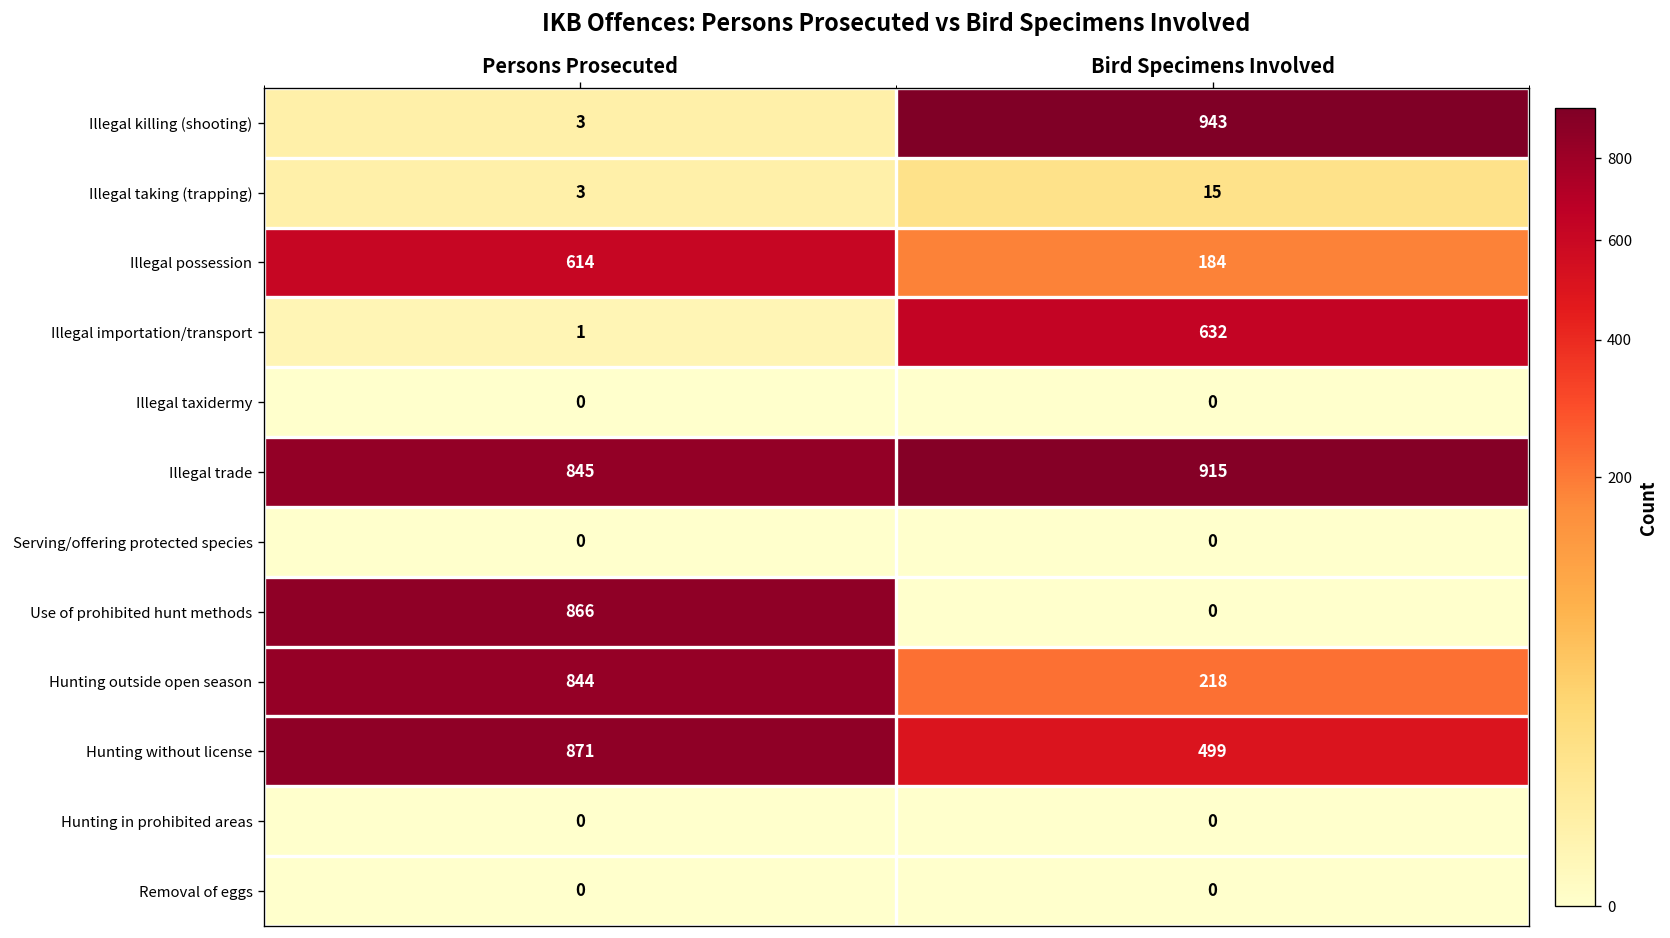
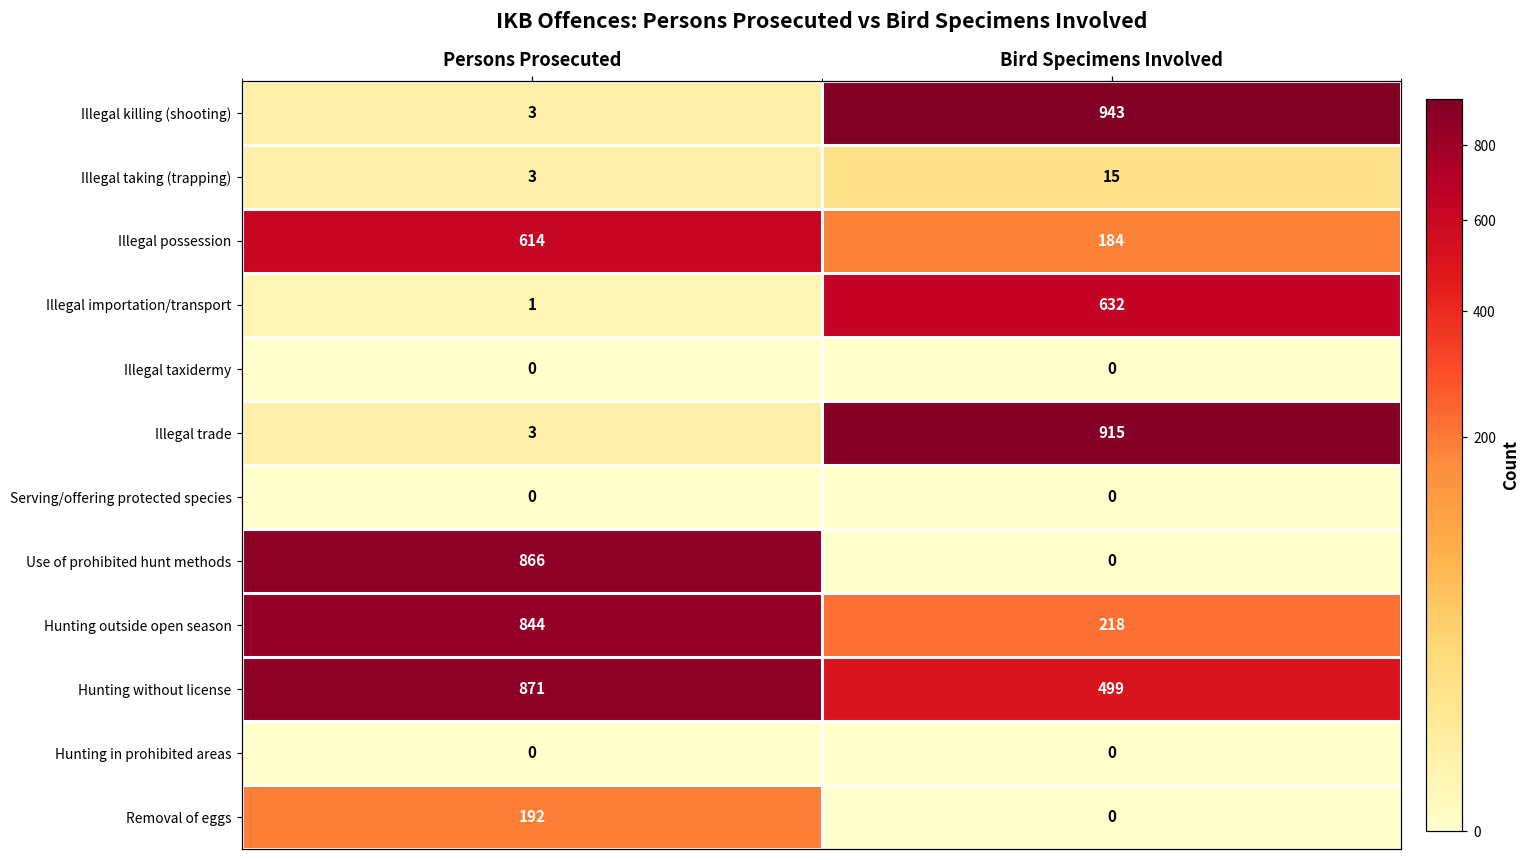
  {
    "Illegal killing (shooting)": {
      "Persons Prosecuted": 3,
      "Bird Specimens Involved": 943
    },
    "Illegal taking (trapping)": {
      "Persons Prosecuted": 3,
      "Bird Specimens Involved": 15
    },
    "Illegal possession": {
      "Persons Prosecuted": 614,
      "Bird Specimens Involved": 184
    },
    "Illegal importation/transport": {
      "Persons Prosecuted": 1,
      "Bird Specimens Involved": 632
    },
    "Illegal taxidermy": {
      "Persons Prosecuted": 0,
      "Bird Specimens Involved": 0
    },
    "Illegal trade": {
-     "Persons Prosecuted": 845,
+     "Persons Prosecuted": 3,
      "Bird Specimens Involved": 915
    },
    "Serving/offering protected species": {
      "Persons Prosecuted": 0,
      "Bird Specimens Involved": 0
    },
    "Use of prohibited hunt methods": {
      "Persons Prosecuted": 866,
      "Bird Specimens Involved": 0
    },
    "Hunting outside open season": {
      "Persons Prosecuted": 844,
      "Bird Specimens Involved": 218
    },
    "Hunting without license": {
      "Persons Prosecuted": 871,
      "Bird Specimens Involved": 499
    },
    "Hunting in prohibited areas": {
      "Persons Prosecuted": 0,
      "Bird Specimens Involved": 0
    },
    "Removal of eggs": {
-     "Persons Prosecuted": 0,
+     "Persons Prosecuted": 192,
      "Bird Specimens Involved": 0
    }
  }
